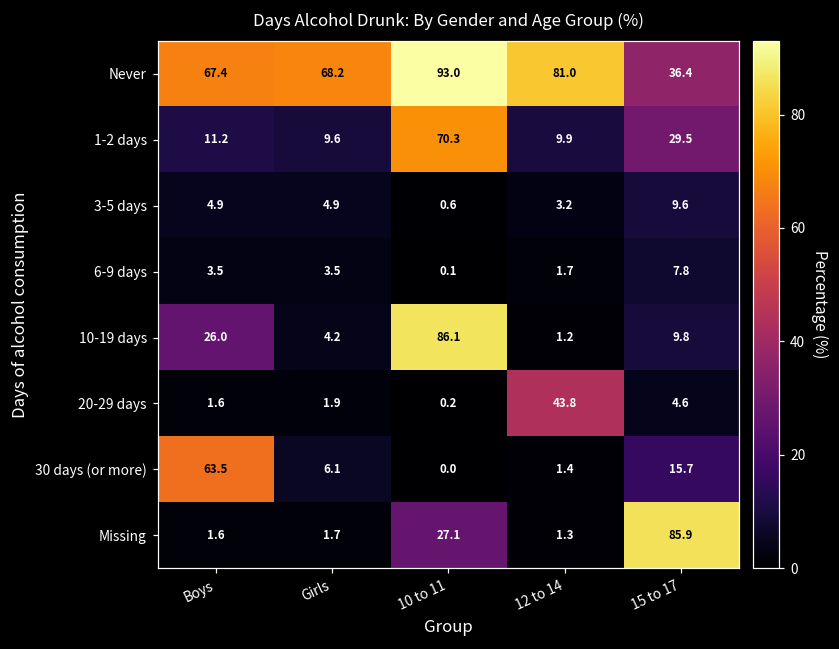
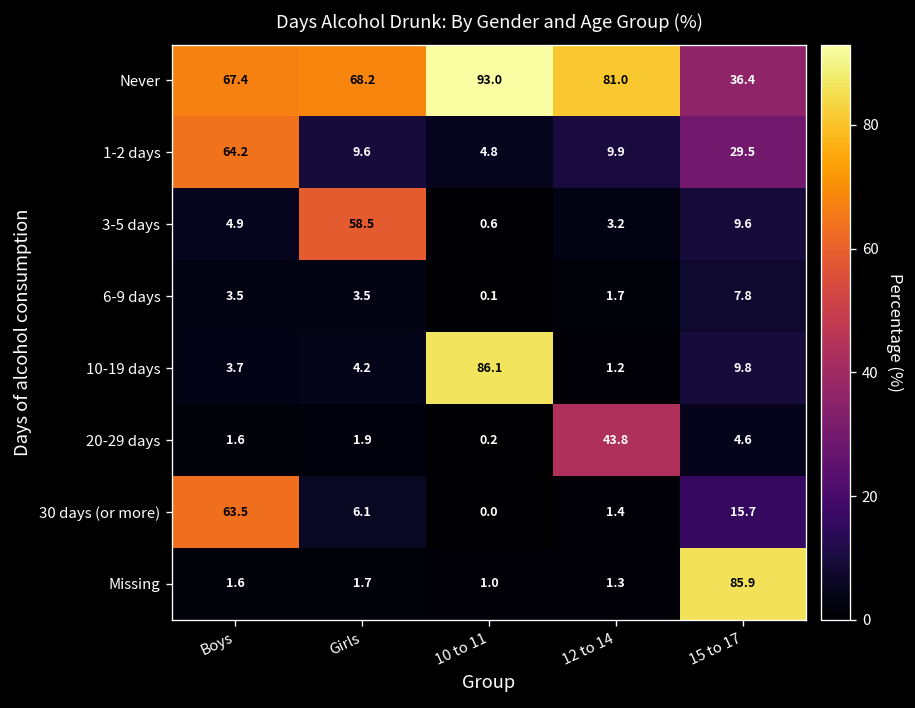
  {
    "Never": {
      "Boys": 67.4,
      "Girls": 68.2,
      "10 to 11": 93.0,
      "12 to 14": 81.0,
      "15 to 17": 36.4
    },
    "1-2 days": {
-     "Boys": 11.2,
+     "Boys": 64.2,
      "Girls": 9.6,
-     "10 to 11": 70.3,
+     "10 to 11": 4.8,
      "12 to 14": 9.9,
      "15 to 17": 29.5
    },
    "3-5 days": {
      "Boys": 4.9,
-     "Girls": 4.9,
+     "Girls": 58.5,
      "10 to 11": 0.6,
      "12 to 14": 3.2,
      "15 to 17": 9.6
    },
    "6-9 days": {
      "Boys": 3.5,
      "Girls": 3.5,
      "10 to 11": 0.1,
      "12 to 14": 1.7,
      "15 to 17": 7.8
    },
    "10-19 days": {
-     "Boys": 26.0,
+     "Boys": 3.7,
      "Girls": 4.2,
      "10 to 11": 86.1,
      "12 to 14": 1.2,
      "15 to 17": 9.8
    },
    "20-29 days": {
      "Boys": 1.6,
      "Girls": 1.9,
      "10 to 11": 0.2,
      "12 to 14": 43.8,
      "15 to 17": 4.6
    },
    "30 days (or more)": {
      "Boys": 63.5,
      "Girls": 6.1,
      "10 to 11": 0.0,
      "12 to 14": 1.4,
      "15 to 17": 15.7
    },
    "Missing": {
      "Boys": 1.6,
      "Girls": 1.7,
-     "10 to 11": 27.1,
+     "10 to 11": 1.0,
      "12 to 14": 1.3,
      "15 to 17": 85.9
    }
  }
